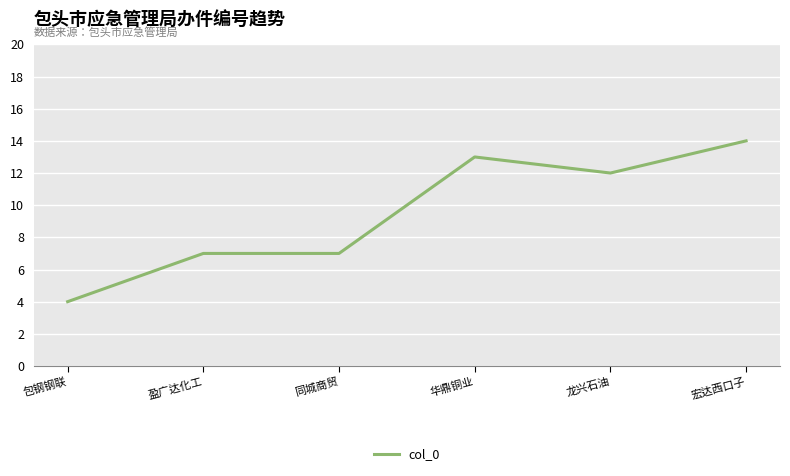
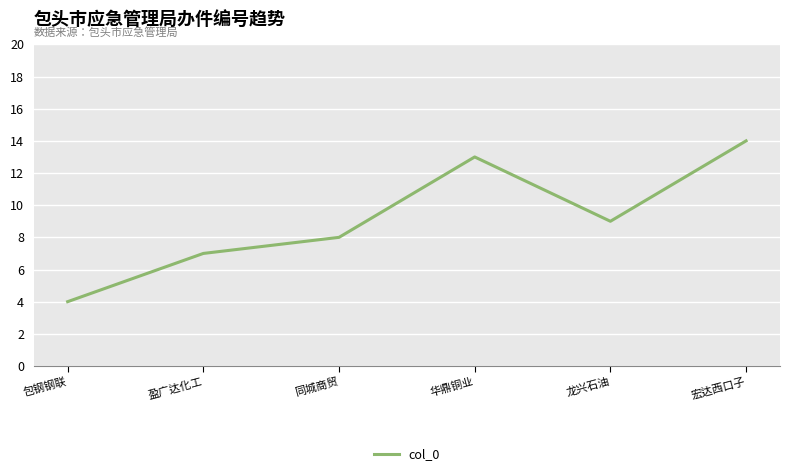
  {
    "包钢钢联": 4,
    "盈广达化工": 7,
-   "同城商贸": 7,
+   "同城商贸": 8,
    "华鼎铜业": 13,
-   "龙兴石油": 12,
+   "龙兴石油": 9,
    "宏达西口子": 14
  }
